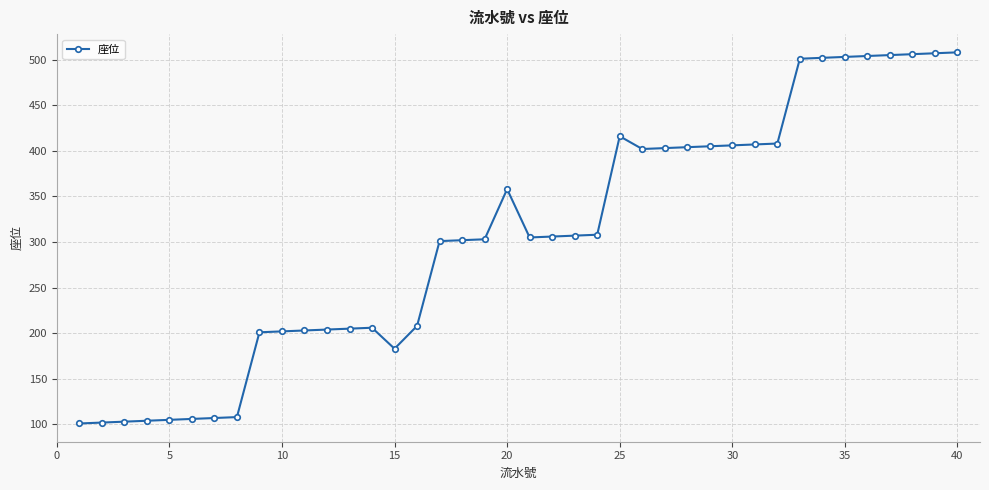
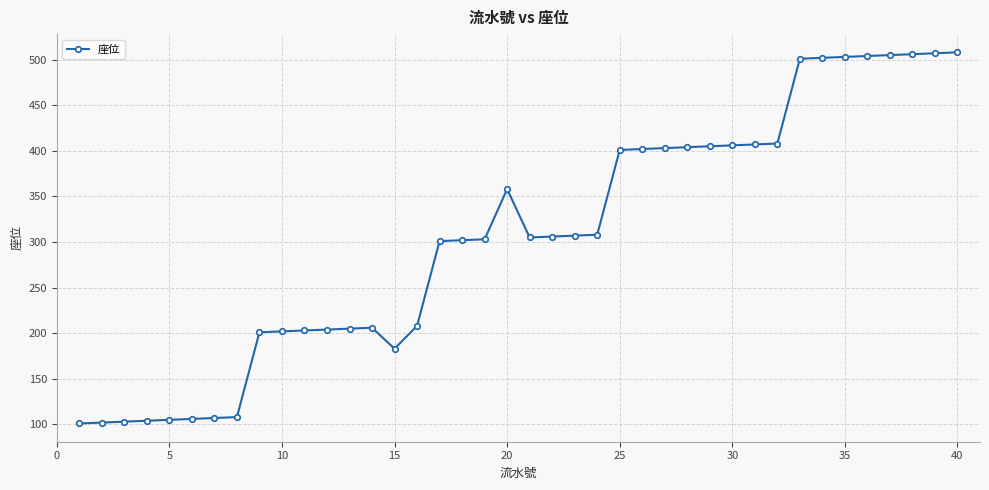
  {
    "5": 110,
    "10": 200,
    "15": 180,
    "20": 360,
-   "25": 420,
+   "25": 400,
    "30": 410,
    "35": 500,
    "40": 510
  }
